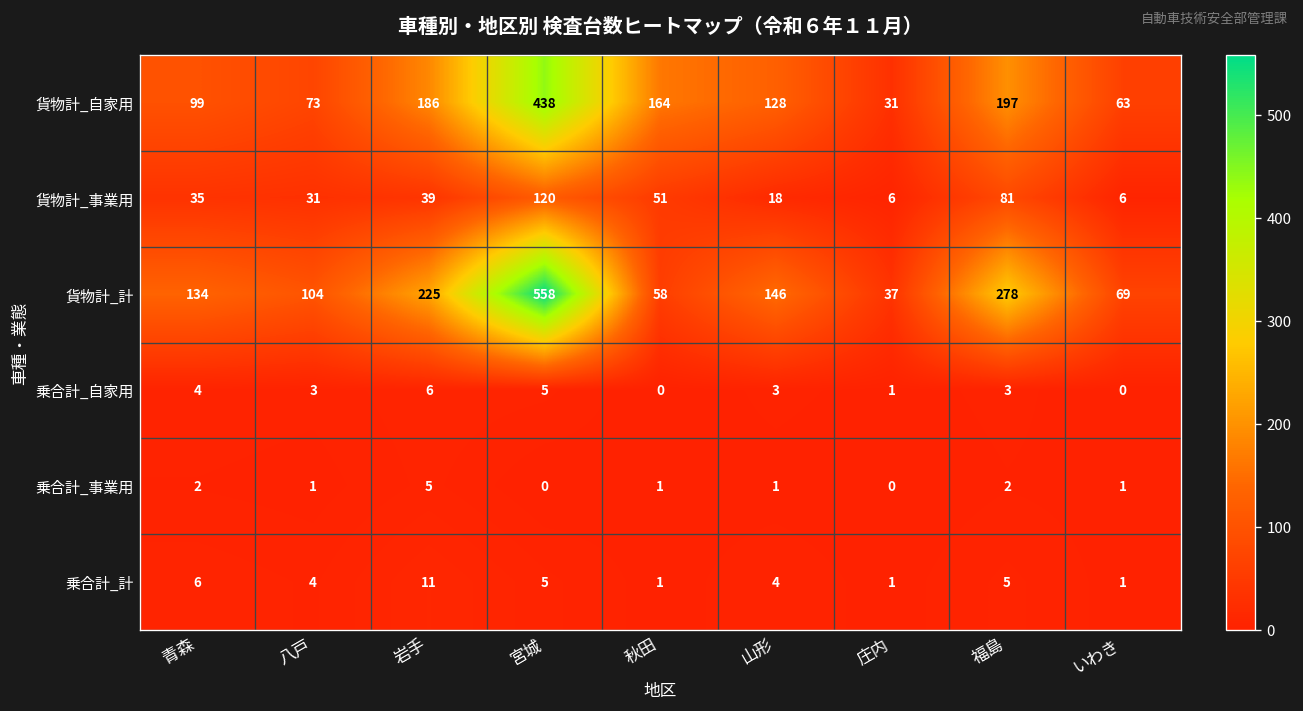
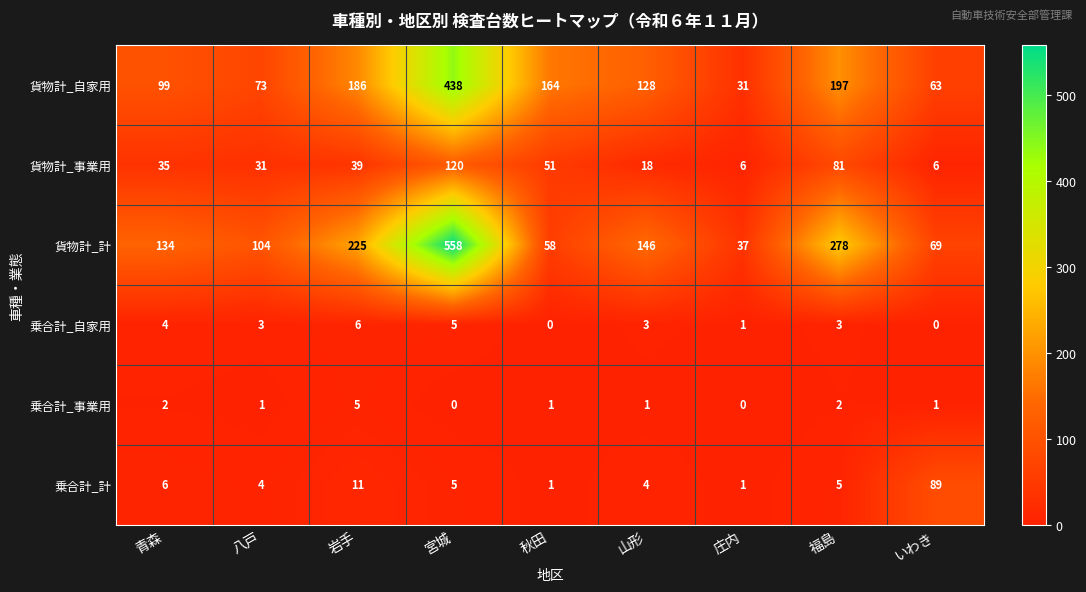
  {
    "貨物計_自家用": {
      "青森": 99,
      "八戸": 73,
      "岩手": 186,
      "宮城": 438,
      "秋田": 164,
      "山形": 128,
      "庄内": 31,
      "福島": 197,
      "いわき": 63
    },
    "貨物計_事業用": {
      "青森": 35,
      "八戸": 31,
      "岩手": 39,
      "宮城": 120,
      "秋田": 51,
      "山形": 18,
      "庄内": 6,
      "福島": 81,
      "いわき": 6
    },
    "貨物計_計": {
      "青森": 134,
      "八戸": 104,
      "岩手": 225,
      "宮城": 558,
      "秋田": 58,
      "山形": 146,
      "庄内": 37,
      "福島": 278,
      "いわき": 69
    },
    "乗合計_自家用": {
      "青森": 4,
      "八戸": 3,
      "岩手": 6,
      "宮城": 5,
      "秋田": 0,
      "山形": 3,
      "庄内": 1,
      "福島": 3,
      "いわき": 0
    },
    "乗合計_事業用": {
      "青森": 2,
      "八戸": 1,
      "岩手": 5,
      "宮城": 0,
      "秋田": 1,
      "山形": 1,
      "庄内": 0,
      "福島": 2,
      "いわき": 1
    },
    "乗合計_計": {
      "青森": 6,
      "八戸": 4,
      "岩手": 11,
      "宮城": 5,
      "秋田": 1,
      "山形": 4,
      "庄内": 1,
      "福島": 5,
-     "いわき": 1
+     "いわき": 89
    }
  }
